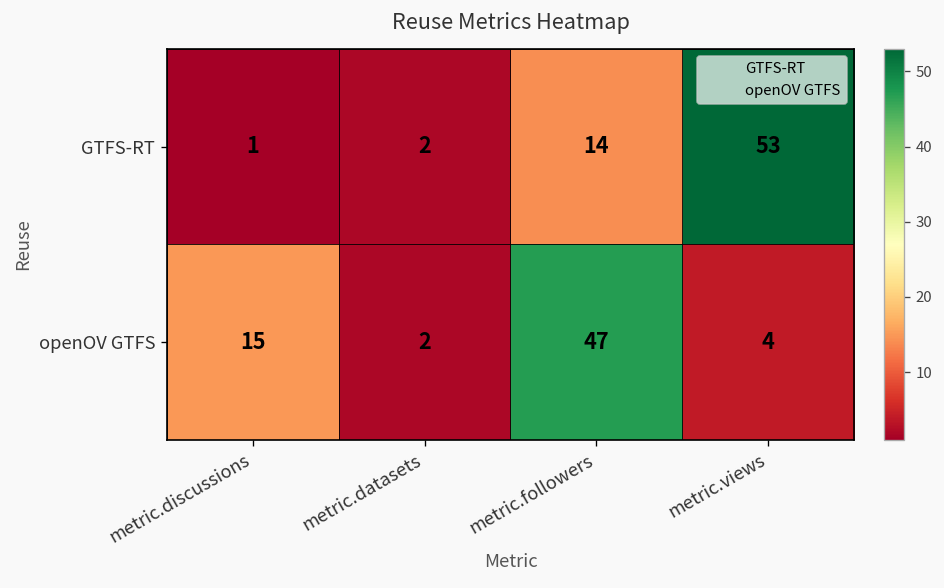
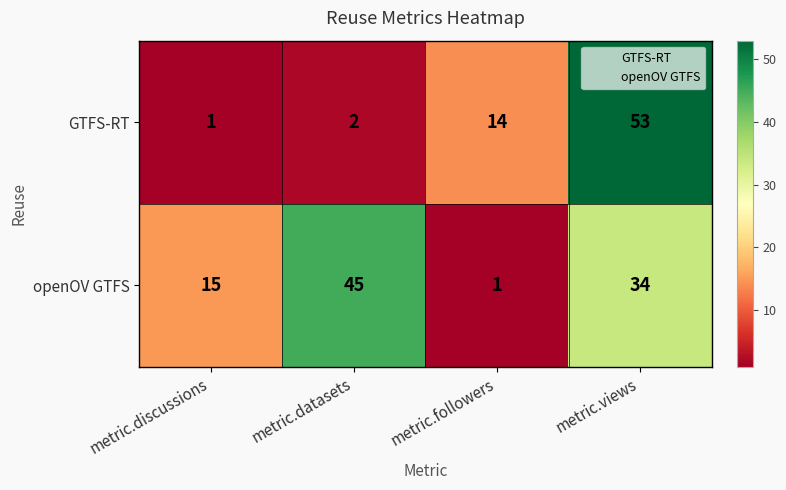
  {
    "GTFS-RT": {
      "metric.discussions": 1,
      "metric.datasets": 2,
      "metric.followers": 14,
      "metric.views": 53
    },
    "openOV GTFS": {
      "metric.discussions": 15,
-     "metric.datasets": 2,
-     "metric.followers": 47,
-     "metric.views": 4
+     "metric.datasets": 45,
+     "metric.followers": 1,
+     "metric.views": 34
    }
  }
